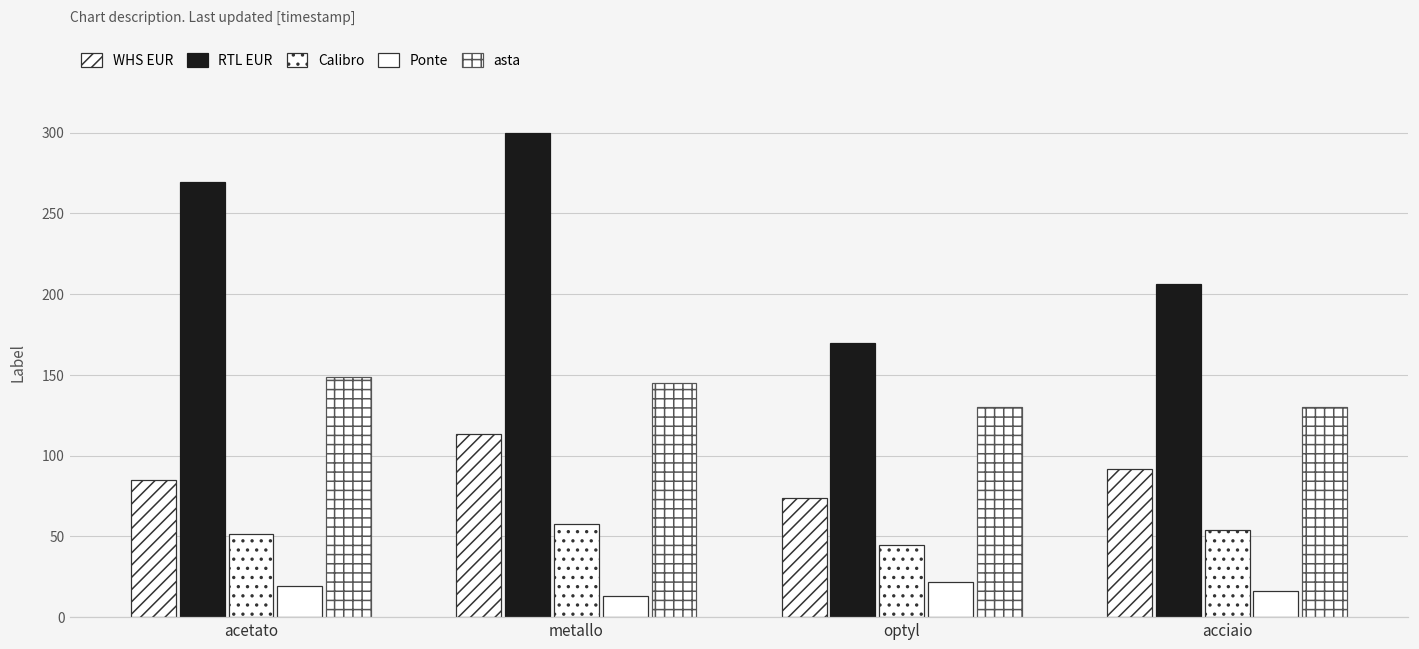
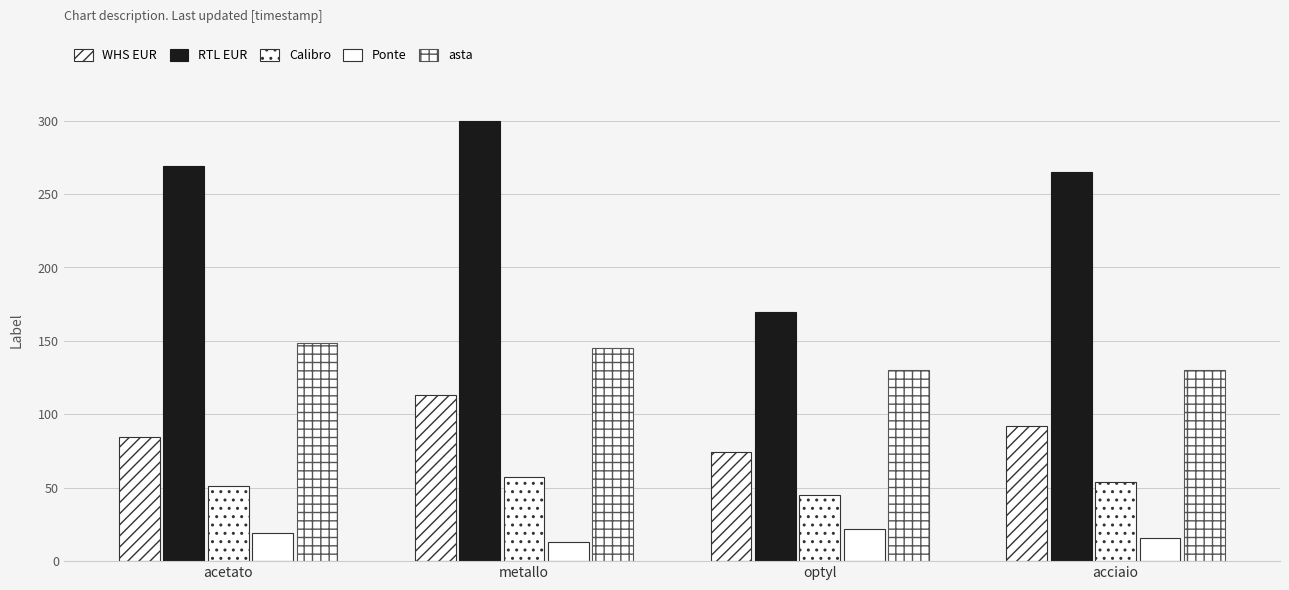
  {
    "RTL EUR": {
      "acetato": 269,
      "metallo": 300,
      "optyl": 170,
-     "acciaio": 207
+     "acciaio": 265
    }
  }
